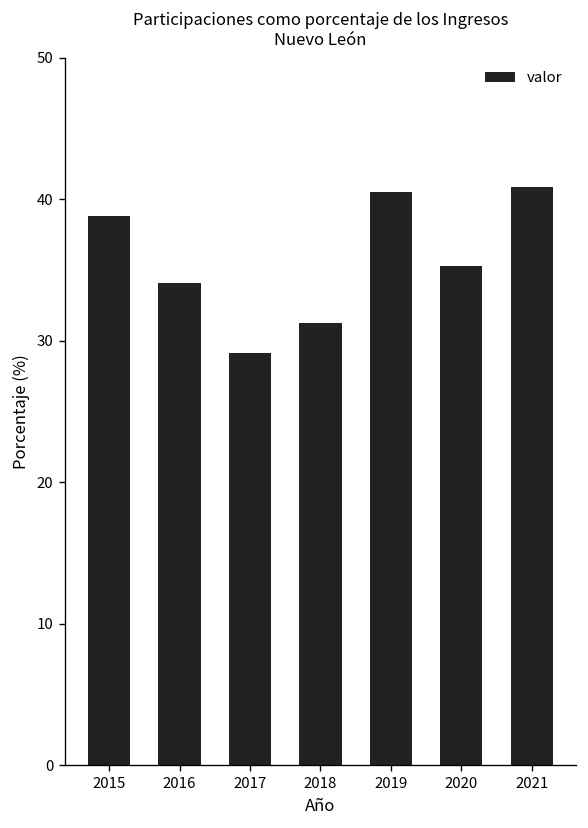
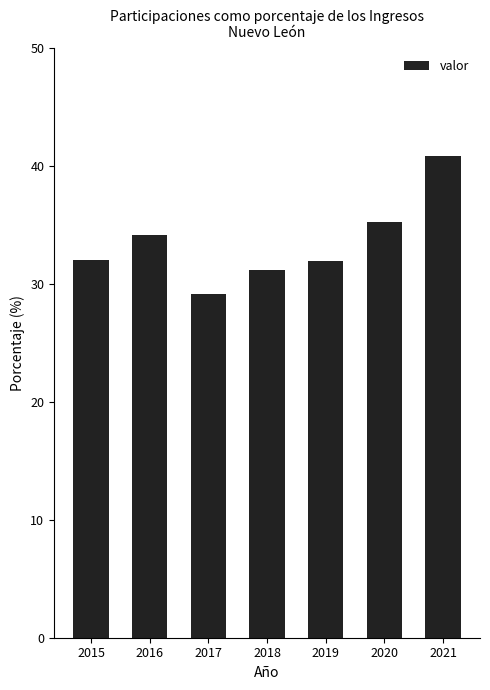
  {
-   "2015": 38.8,
+   "2015": 32.1,
    "2016": 34.1,
    "2017": 29.1,
    "2018": 31.2,
-   "2019": 40.5,
+   "2019": 32.0,
    "2020": 35.3,
    "2021": 40.9
  }
